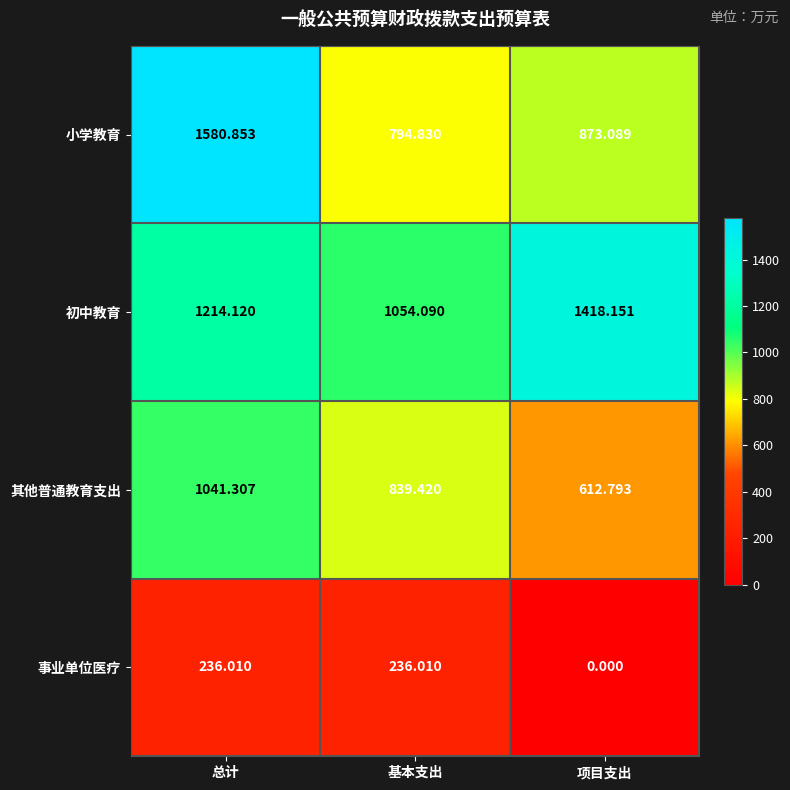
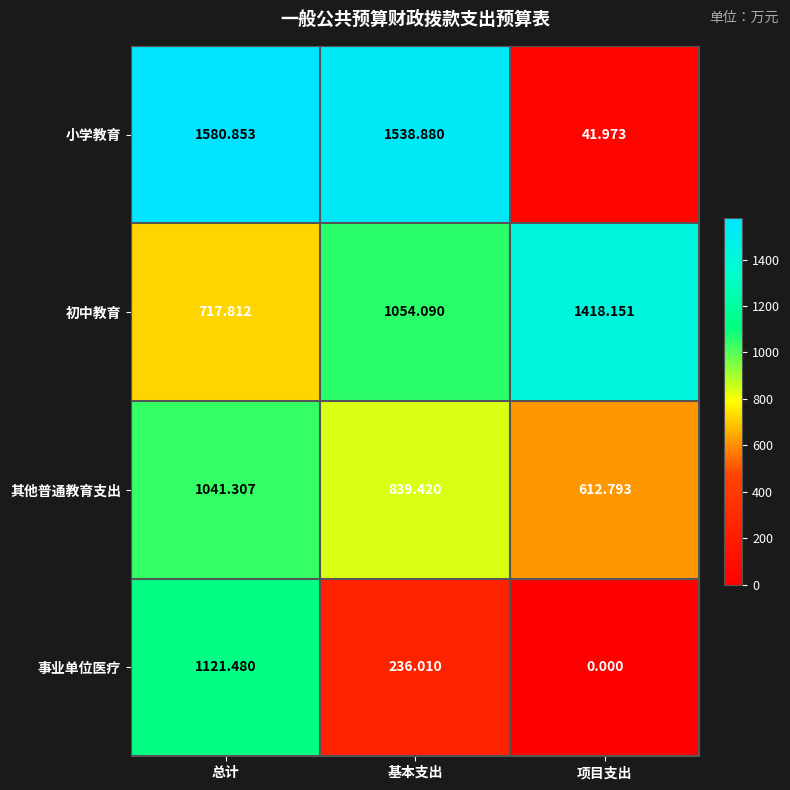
  {
    "小学教育": {
      "总计": 1580.853,
-     "基本支出": 794.830,
-     "项目支出": 873.089
+     "基本支出": 1538.880,
+     "项目支出": 41.973
    },
    "初中教育": {
-     "总计": 1214.120,
+     "总计": 717.812,
      "基本支出": 1054.090,
      "项目支出": 1418.151
    },
    "其他普通教育支出": {
      "总计": 1041.307,
      "基本支出": 839.420,
      "项目支出": 612.793
    },
    "事业单位医疗": {
-     "总计": 236.010,
+     "总计": 1121.480,
      "基本支出": 236.010,
      "项目支出": 0.000
    }
  }
